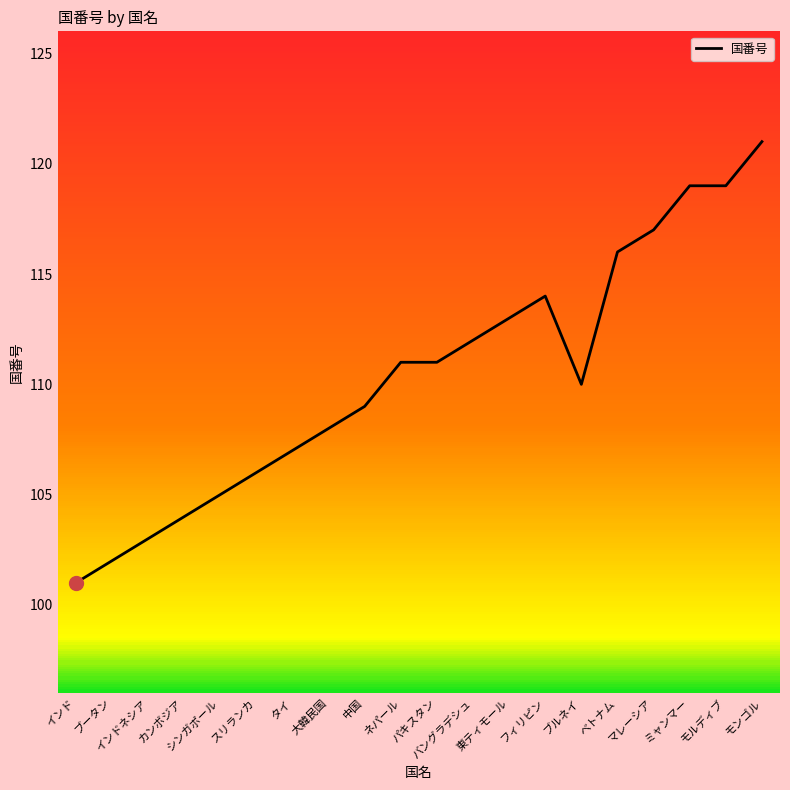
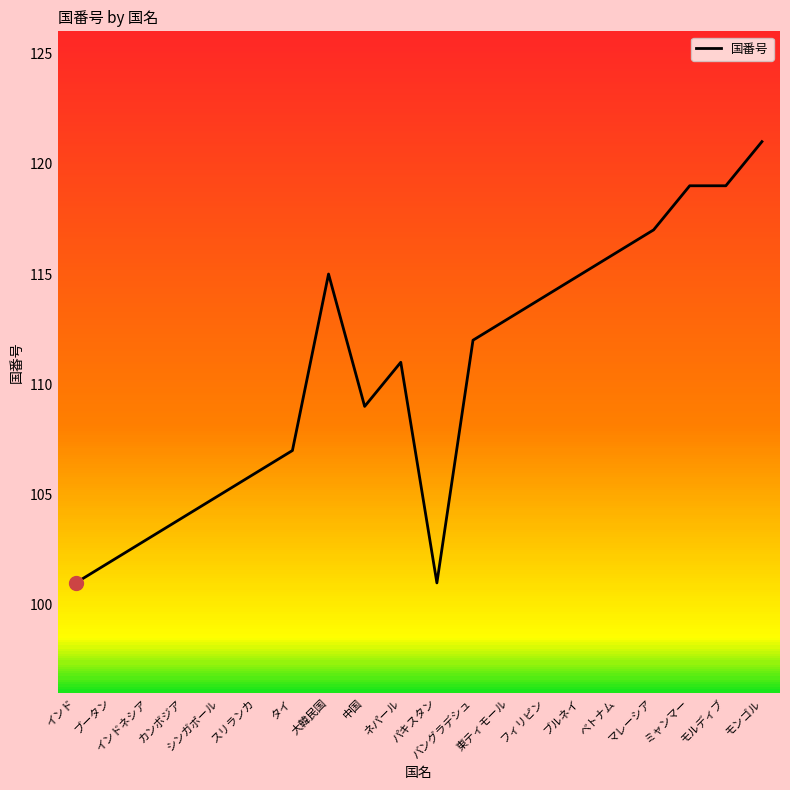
  {
    "国番号": {
      "ブータン": 102,
      "インドネシア": 103,
      "カンボジア": 104,
      "シンガポール": 105,
      "スリランカ": 106,
      "タイ": 107,
-     "大韓民国": 108,
+     "大韓民国": 115,
      "中国": 109,
      "ネパール": 111,
-     "パキスタン": 111,
+     "パキスタン": 101,
      "バングラデシュ": 112,
      "東ティモール": 113,
      "フィリピン": 114,
-     "ブルネイ": 110,
+     "ブルネイ": 115,
      "ベトナム": 116,
      "マレーシア": 117,
      "ミャンマー": 119,
      "モルディブ": 119,
      "モンゴル": 121
    }
  }
